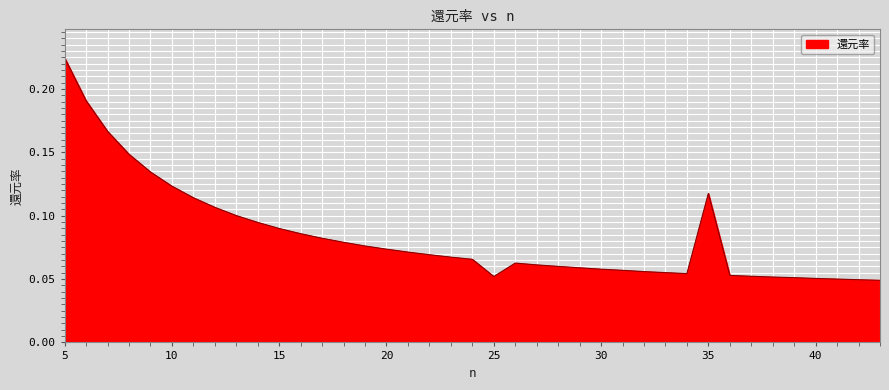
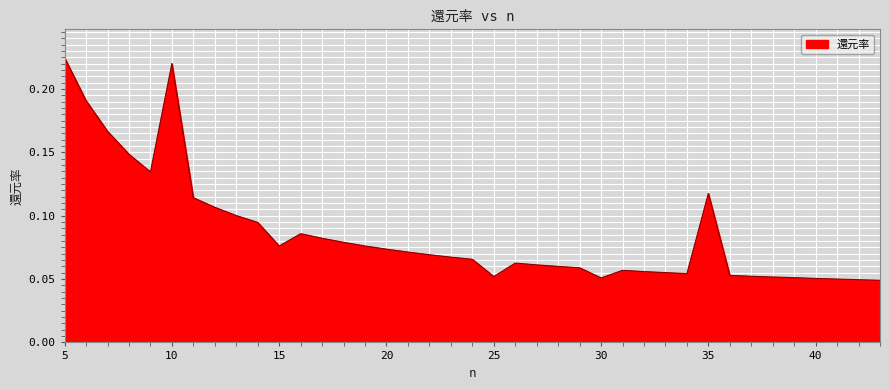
  {
    "5": 0.225,
-   "10": 0.123,
-   "15": 0.090,
+   "10": 0.220,
+   "15": 0.076,
    "20": 0.074,
    "25": 0.052,
-   "30": 0.058,
+   "30": 0.051,
    "35": 0.118,
    "40": 0.051
  }
